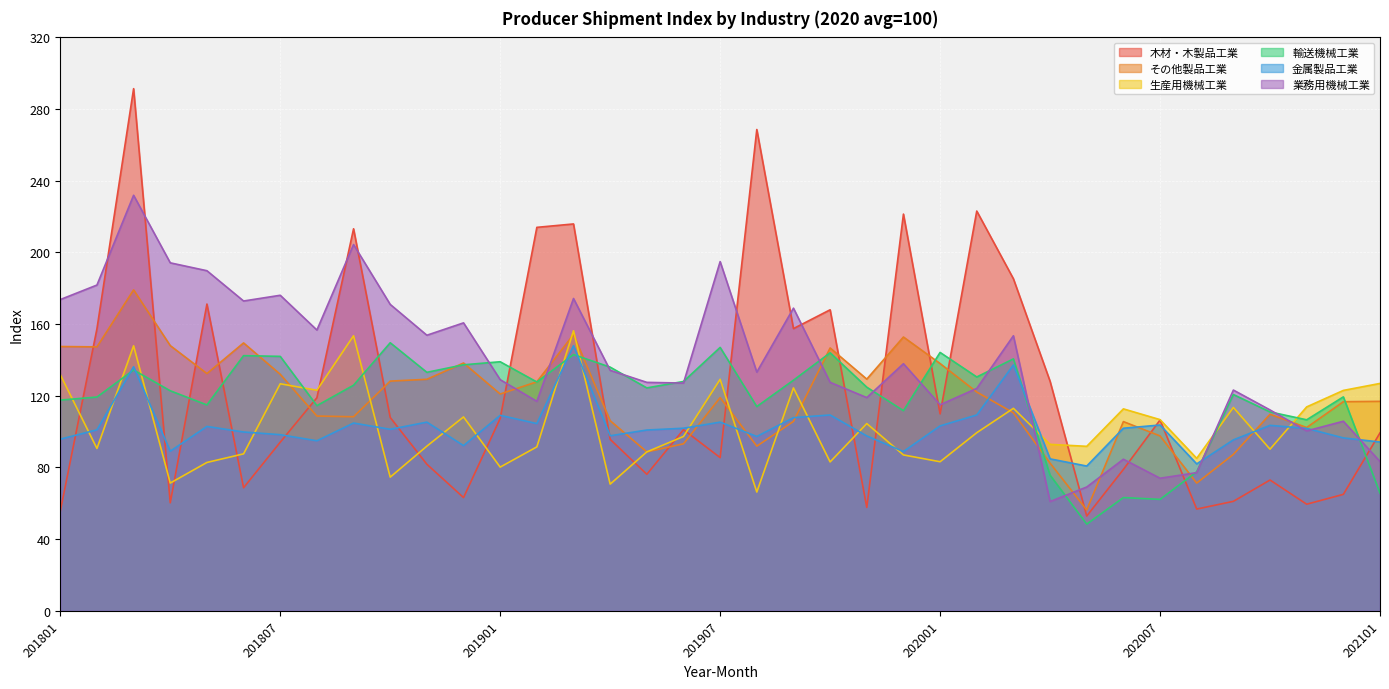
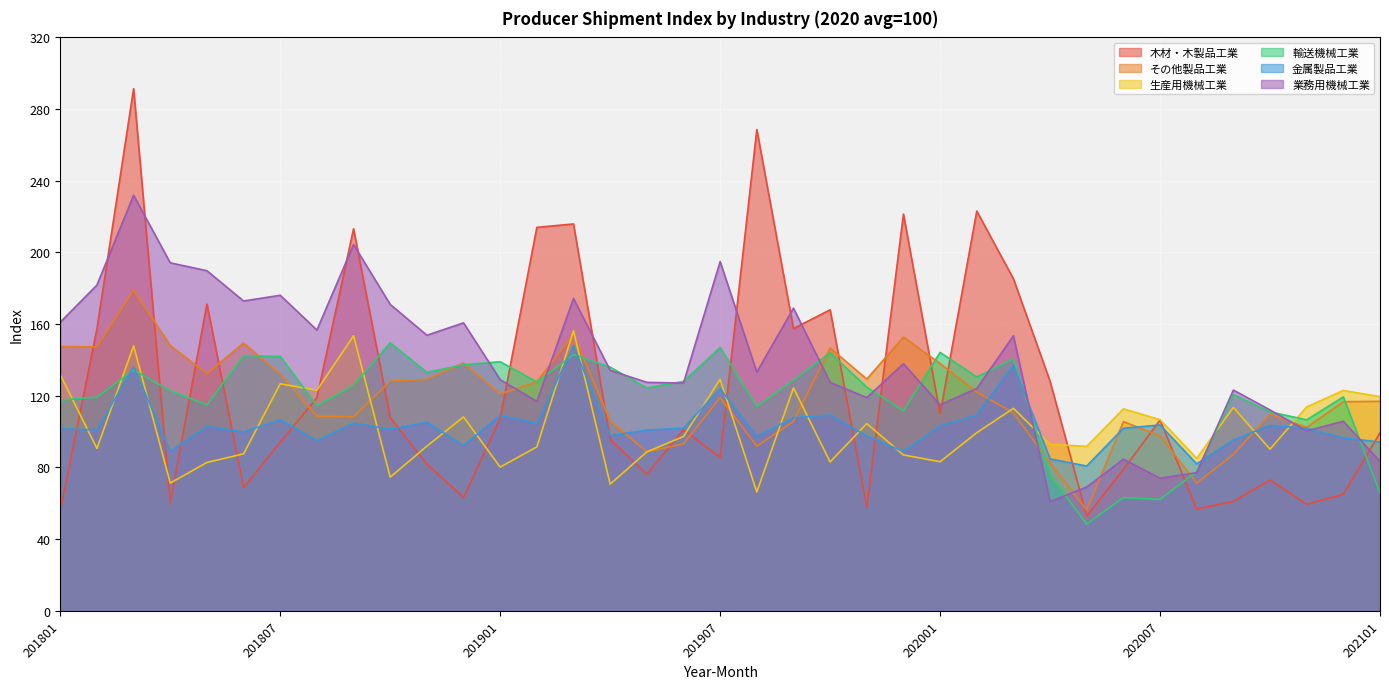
  {
    "生産用機械工業": {
      "201801": 132,
      "201807": 127,
      "201901": 80,
      "201907": 129,
      "202001": 83,
-     "202101": 127
+     "202101": 120
    },
    "輸送機械工業": {
      "201801": 118,
      "201807": 142,
      "201901": 139,
      "201907": 147,
      "202001": 144,
      "202007": 62,
      "202101": 66
    },
    "金属製品工業": {
-     "201801": 96,
-     "201807": 98,
+     "201801": 102,
+     "201807": 107,
      "201901": 109,
-     "201907": 105,
+     "201907": 124,
      "202001": 103,
      "202007": 104,
      "202101": 94
    },
    "業務用機械工業": {
-     "201801": 174,
+     "201801": 161,
      "201807": 176,
      "201901": 129,
      "201907": 195,
      "202001": 115,
      "202007": 74,
      "202101": 83
    }
  }
